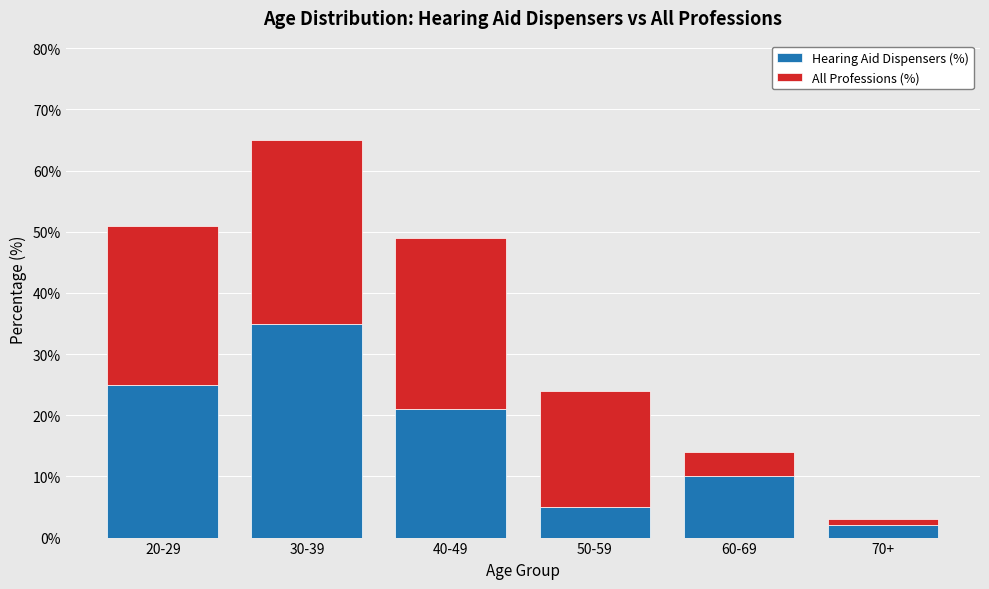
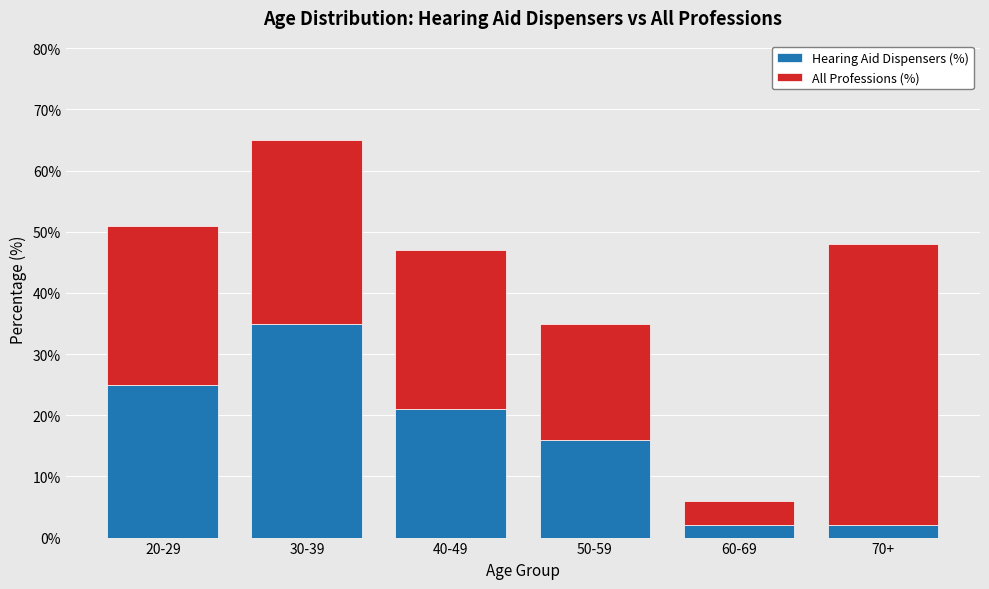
  {
    "Hearing Aid Dispensers (%)": {
      "20-29": "25%",
      "30-39": "35%",
      "40-49": "21%",
-     "50-59": "5%",
-     "60-69": "10%",
+     "50-59": "16%",
+     "60-69": "2%",
      "70+": "2%"
    },
    "All Professions (%)": {
      "20-29": "26%",
      "30-39": "30%",
-     "40-49": "28%",
+     "40-49": "26%",
      "50-59": "19%",
      "60-69": "4%",
-     "70+": "1%"
+     "70+": "46%"
    }
  }
